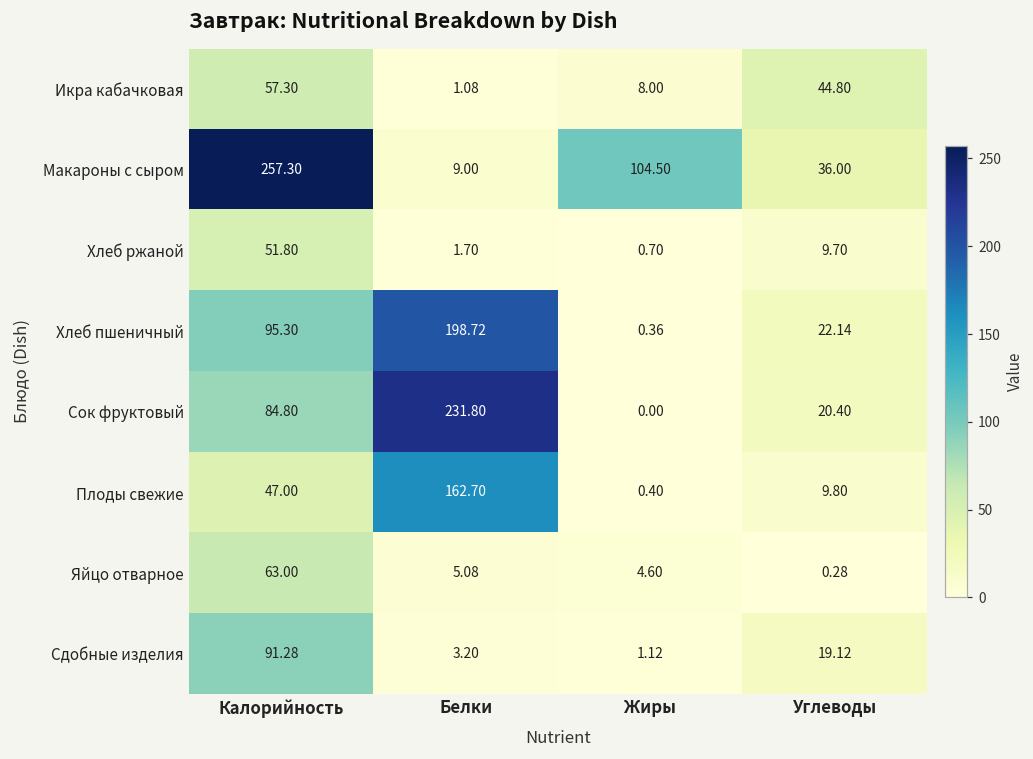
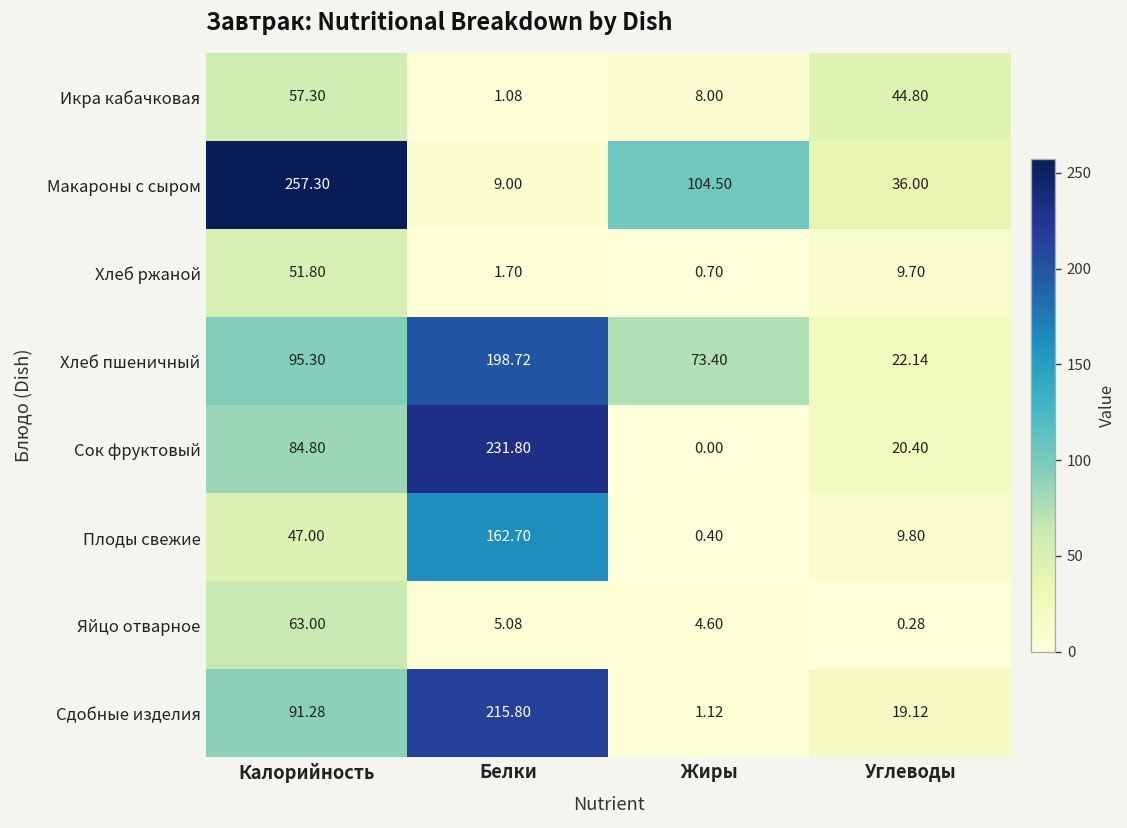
  {
    "Икра кабачковая": {
      "Калорийность": 57.30,
      "Белки": 1.08,
      "Жиры": 8.00,
      "Углеводы": 44.80
    },
    "Макароны с сыром": {
      "Калорийность": 257.30,
      "Белки": 9.00,
      "Жиры": 104.50,
      "Углеводы": 36.00
    },
    "Хлеб ржаной": {
      "Калорийность": 51.80,
      "Белки": 1.70,
      "Жиры": 0.70,
      "Углеводы": 9.70
    },
    "Хлеб пшеничный": {
      "Калорийность": 95.30,
      "Белки": 198.72,
-     "Жиры": 0.36,
+     "Жиры": 73.40,
      "Углеводы": 22.14
    },
    "Сок фруктовый": {
      "Калорийность": 84.80,
      "Белки": 231.80,
      "Жиры": 0.00,
      "Углеводы": 20.40
    },
    "Плоды свежие": {
      "Калорийность": 47.00,
      "Белки": 162.70,
      "Жиры": 0.40,
      "Углеводы": 9.80
    },
    "Яйцо отварное": {
      "Калорийность": 63.00,
      "Белки": 5.08,
      "Жиры": 4.60,
      "Углеводы": 0.28
    },
    "Сдобные изделия": {
      "Калорийность": 91.28,
-     "Белки": 3.20,
+     "Белки": 215.80,
      "Жиры": 1.12,
      "Углеводы": 19.12
    }
  }
